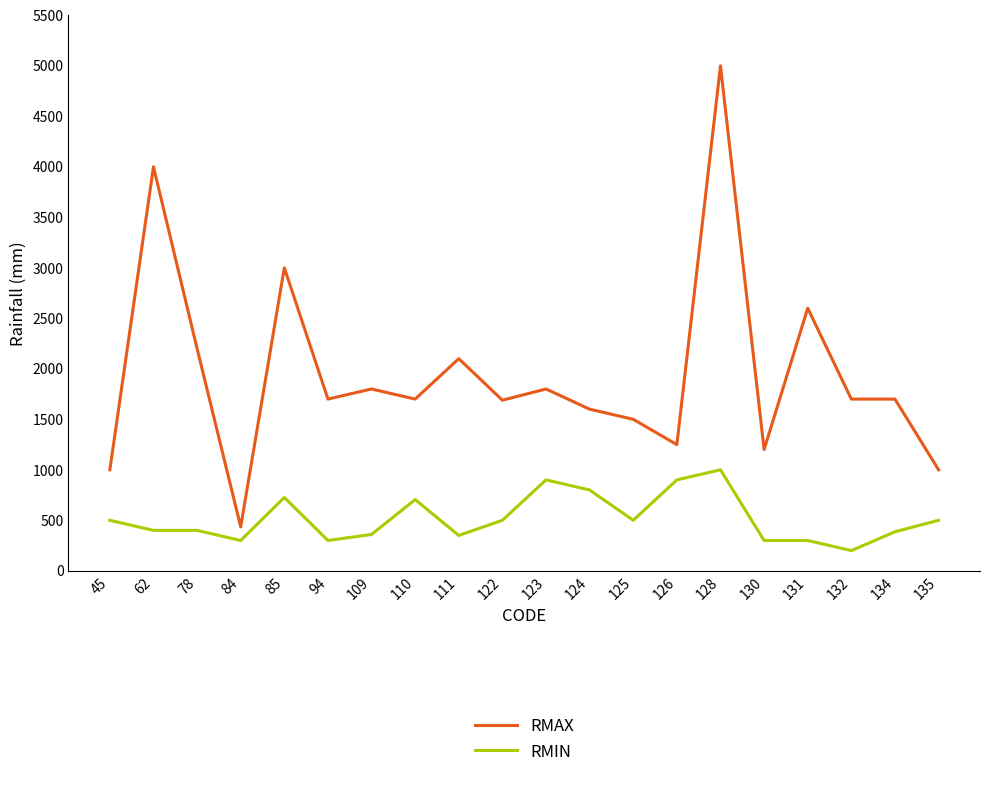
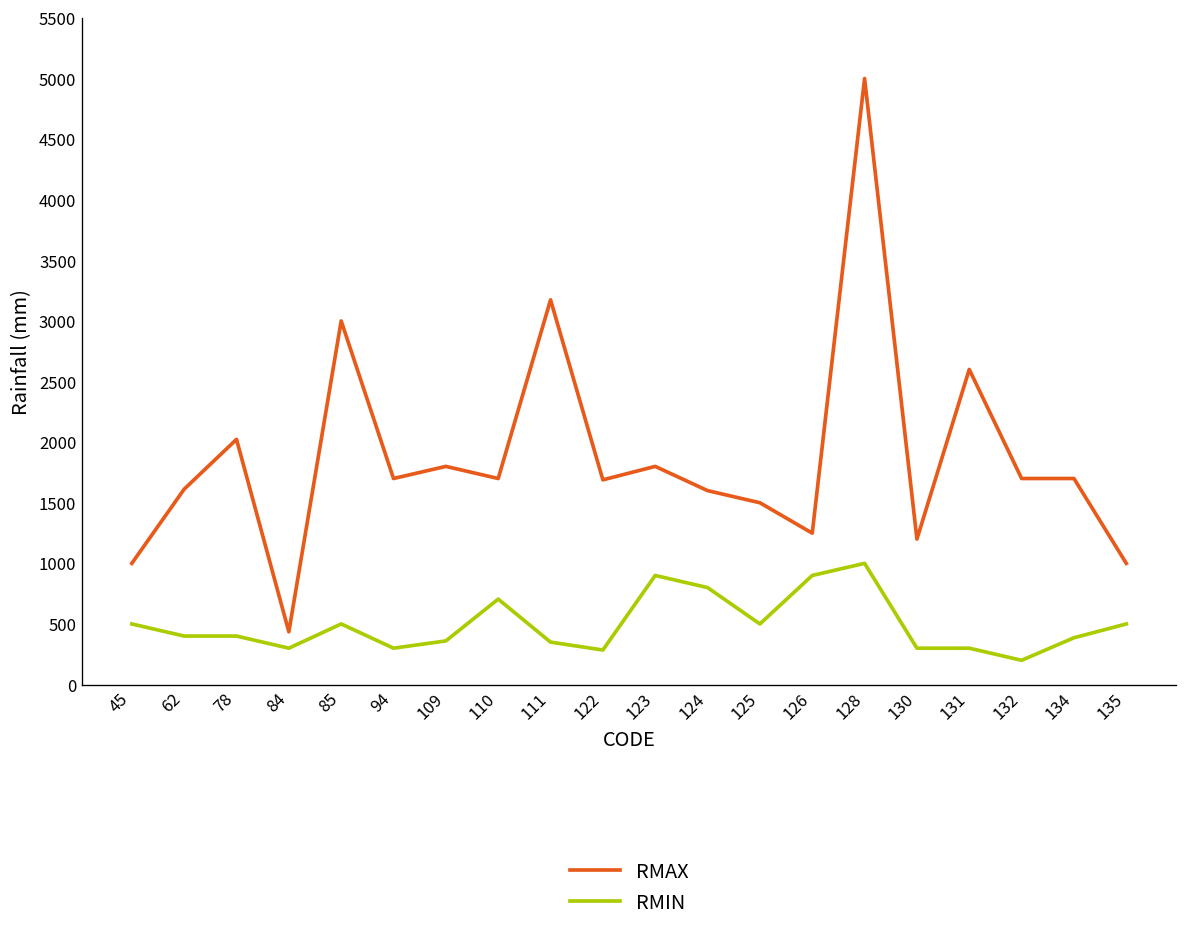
  {
    "RMAX": {
      "45": 1000,
-     "62": 4000,
-     "78": 2200,
+     "62": 1610,
+     "78": 2020,
      "84": 440,
      "85": 3000,
      "94": 1700,
      "109": 1800,
      "110": 1700,
-     "111": 2100,
+     "111": 3170,
      "122": 1690,
      "123": 1800,
      "124": 1600,
      "125": 1500,
      "126": 1250,
      "128": 5000,
      "130": 1200,
      "131": 2600,
      "132": 1700,
      "134": 1700,
      "135": 1000
    },
    "RMIN": {
      "45": 500,
      "62": 400,
      "78": 400,
      "84": 300,
-     "85": 730,
+     "85": 500,
      "94": 300,
      "109": 360,
      "110": 710,
      "111": 350,
-     "122": 500,
+     "122": 290,
      "123": 900,
      "124": 800,
      "125": 500,
      "126": 900,
      "128": 1000,
      "130": 300,
      "131": 300,
      "132": 200,
      "134": 390,
      "135": 500
    }
  }
